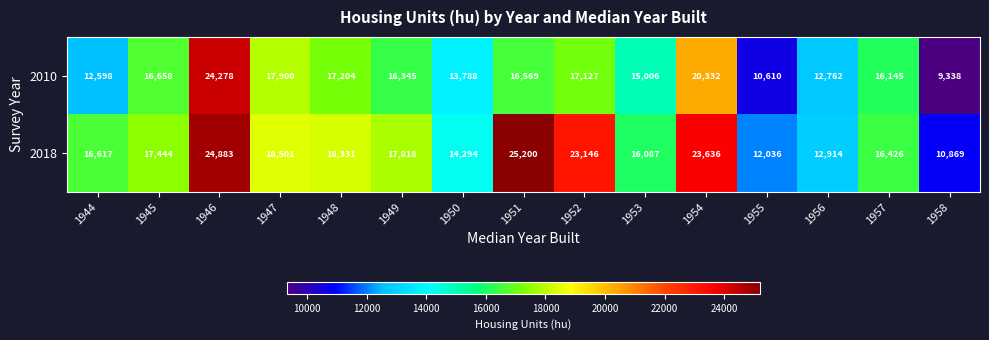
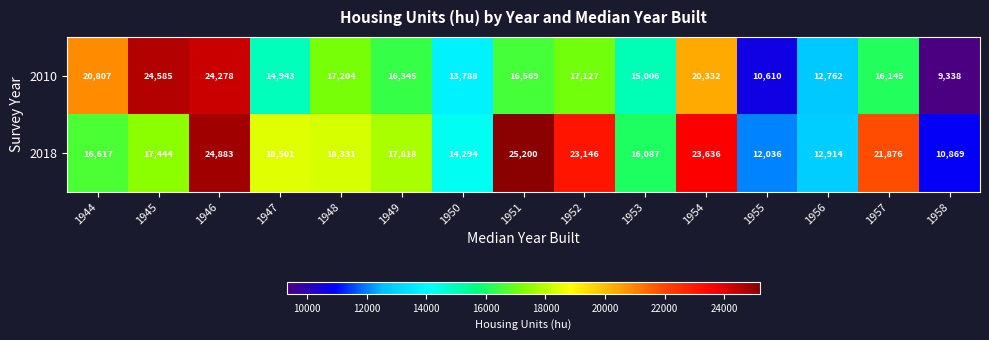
  {
    "2010": {
-     "1944": "12,598",
-     "1945": "16,658",
+     "1944": "20,807",
+     "1945": "24,585",
      "1946": "24,278",
-     "1947": "17,900",
+     "1947": "14,943",
      "1948": "17,204",
      "1949": "16,345",
      "1950": "13,788",
      "1951": "16,569",
      "1952": "17,127",
      "1953": "15,006",
      "1954": "20,332",
      "1955": "10,610",
      "1956": "12,762",
      "1957": "16,145",
      "1958": "9,338"
    },
    "2018": {
      "1944": "16,617",
      "1945": "17,444",
      "1946": "24,883",
      "1947": "18,501",
      "1948": "18,331",
      "1949": "17,818",
      "1950": "14,294",
      "1951": "25,200",
      "1952": "23,146",
      "1953": "16,087",
      "1954": "23,636",
      "1955": "12,036",
      "1956": "12,914",
-     "1957": "16,426",
+     "1957": "21,876",
      "1958": "10,869"
    }
  }
